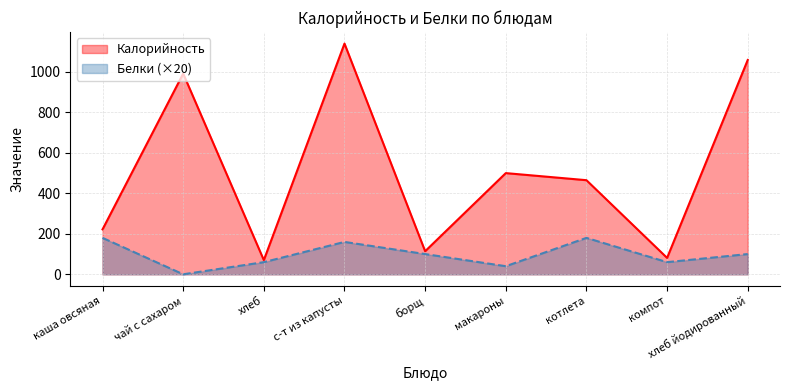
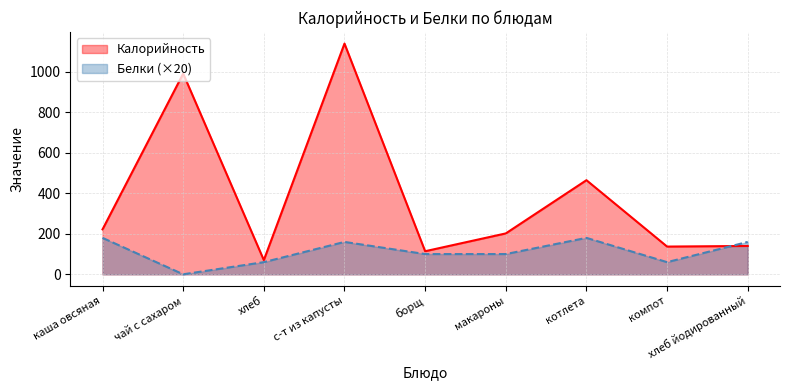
  {
    "Калорийность": {
      "каша овсяная": 220,
      "с-т из капусты": 1140,
      "борщ": 110,
-     "макароны": 500,
+     "макароны": 200,
      "котлета": 470,
-     "компот": 80,
-     "хлеб йодированный": 1060
+     "компот": 140,
+     "хлеб йодированный": 140
    },
    "Белки (×20)": {
      "каша овсяная": 180,
      "чай с сахаром": 0,
      "с-т из капусты": 160,
      "борщ": 100,
-     "макароны": 40,
+     "макароны": 100,
      "котлета": 180,
      "компот": 60,
-     "хлеб йодированный": 100
+     "хлеб йодированный": 160
    }
  }
